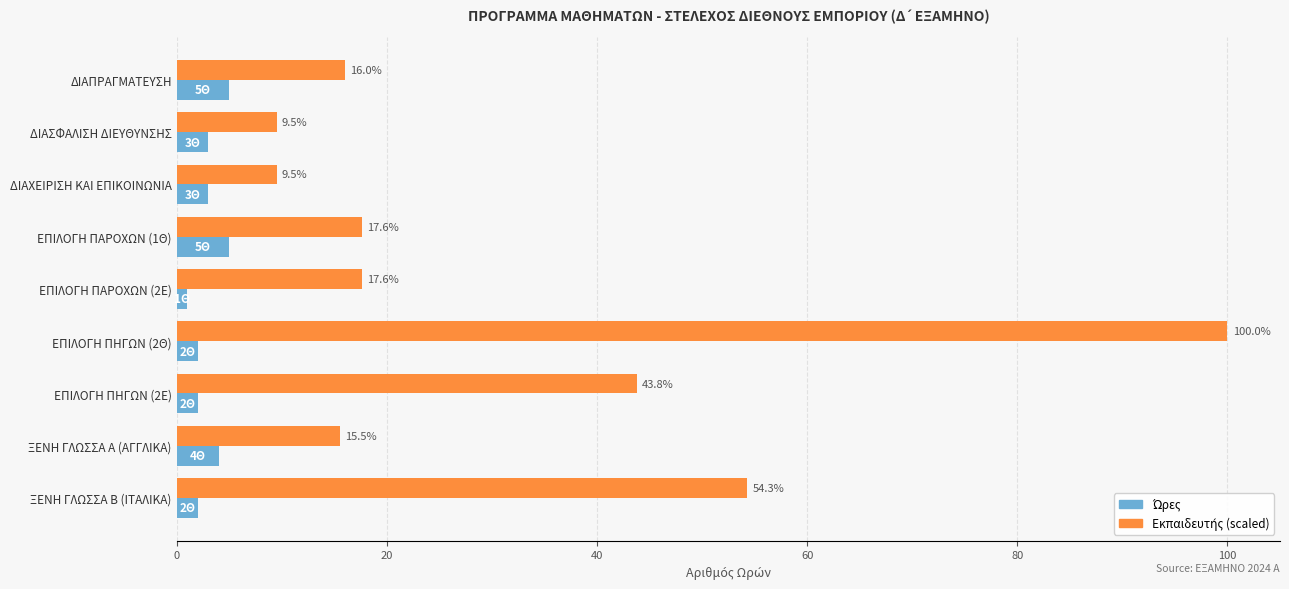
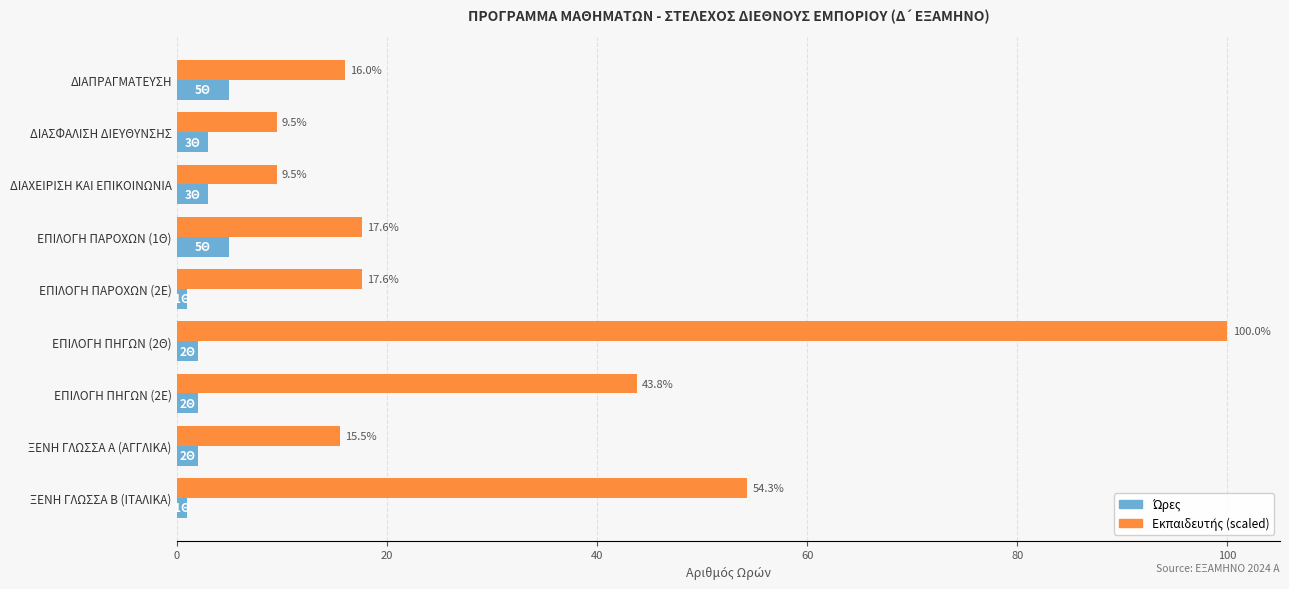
  {
    "Ώρες": {
      "ΔΙΑΠΡΑΓΜΑΤΕΥΣΗ": "5Θ",
      "ΔΙΑΣΦΑΛΙΣΗ ΔΙΕΥΘΥΝΣΗΣ": "3Θ",
      "ΔΙΑΧΕΙΡΙΣΗ ΚΑΙ ΕΠΙΚΟΙΝΩΝΙΑ": "3Θ",
      "ΕΠΙΛΟΓΗ ΠΑΡΟΧΩΝ (1Θ)": "5Θ",
      "ΕΠΙΛΟΓΗ ΠΗΓΩΝ (2Θ)": "2Θ",
      "ΕΠΙΛΟΓΗ ΠΗΓΩΝ (2Ε)": "2Θ",
-     "ΞΕΝΗ ΓΛΩΣΣΑ Α (ΑΓΓΛΙΚΑ)": "4Θ",
-     "ΞΕΝΗ ΓΛΩΣΣΑ Β (ΙΤΑΛΙΚΑ)": "2"
+     "ΞΕΝΗ ΓΛΩΣΣΑ Α (ΑΓΓΛΙΚΑ)": "2Θ",
+     "ΞΕΝΗ ΓΛΩΣΣΑ Β (ΙΤΑΛΙΚΑ)": "1"
    },
    "Εκπαιδευτής (scaled)": {
      "ΔΙΑΠΡΑΓΜΑΤΕΥΣΗ": "16.0%",
      "ΔΙΑΣΦΑΛΙΣΗ ΔΙΕΥΘΥΝΣΗΣ": "9.5%",
      "ΔΙΑΧΕΙΡΙΣΗ ΚΑΙ ΕΠΙΚΟΙΝΩΝΙΑ": "9.5%",
      "ΕΠΙΛΟΓΗ ΠΑΡΟΧΩΝ (1Θ)": "17.6%",
      "ΕΠΙΛΟΓΗ ΠΑΡΟΧΩΝ (2Ε)": "17.6%",
      "ΕΠΙΛΟΓΗ ΠΗΓΩΝ (2Θ)": "100.0%",
      "ΕΠΙΛΟΓΗ ΠΗΓΩΝ (2Ε)": "43.8%",
      "ΞΕΝΗ ΓΛΩΣΣΑ Α (ΑΓΓΛΙΚΑ)": "15.5%",
      "ΞΕΝΗ ΓΛΩΣΣΑ Β (ΙΤΑΛΙΚΑ)": "54.3%"
    }
  }
